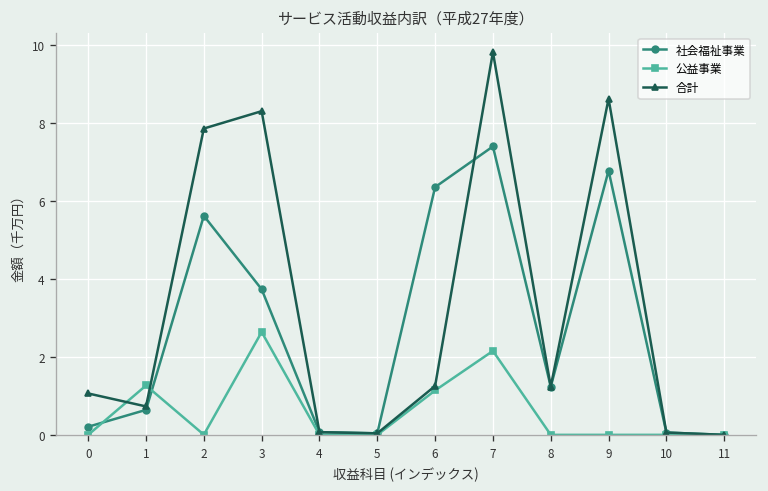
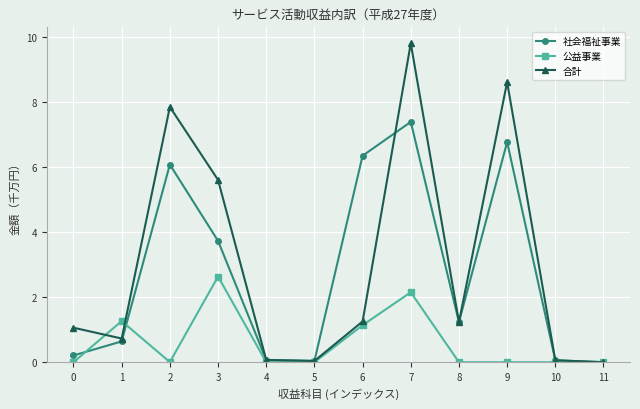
  {
    "社会福祉事業": {
      "0": 0.2,
      "1": 0.6,
-     "2": 5.6,
+     "2": 6.1,
      "3": 3.7,
      "6": 6.4,
      "7": 7.4,
      "9": 6.8
    },
    "公益事業": {
      "0": 0.0,
      "1": 1.3,
      "2": 0.0,
      "3": 2.6,
      "6": 1.1,
      "7": 2.2,
      "8": 0.0,
      "9": 0.0
    },
    "合計": {
      "0": 1.1,
      "1": 0.7,
      "2": 7.9,
-     "3": 8.3,
+     "3": 5.6,
      "6": 1.3,
      "7": 9.8,
      "9": 8.6
    }
  }
